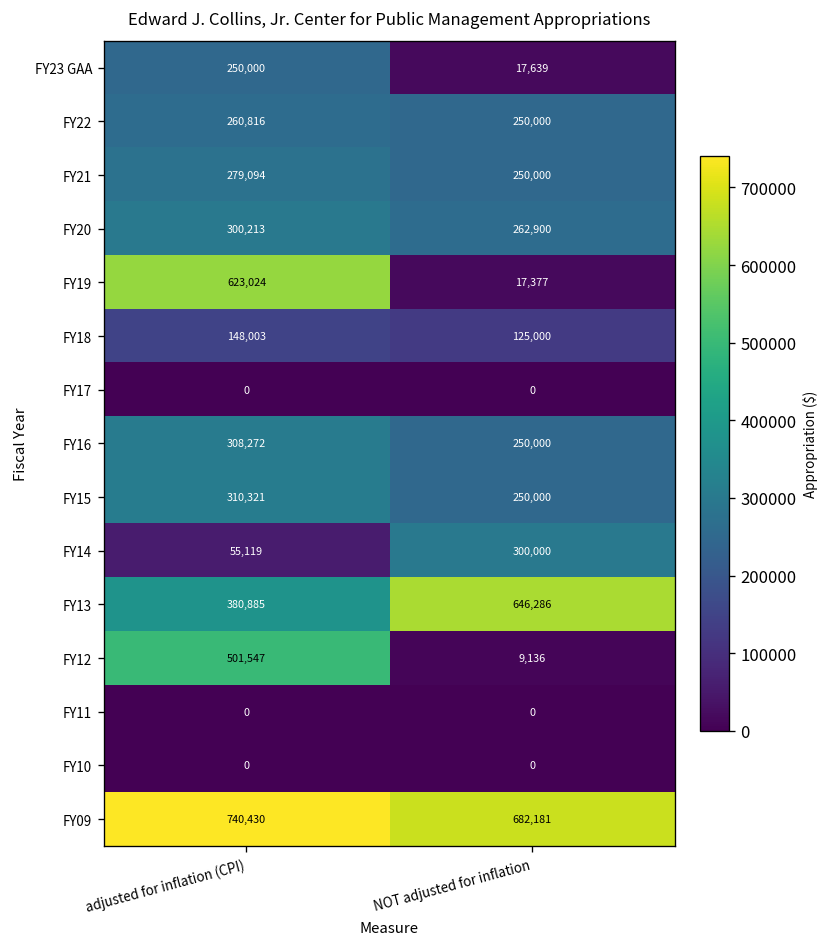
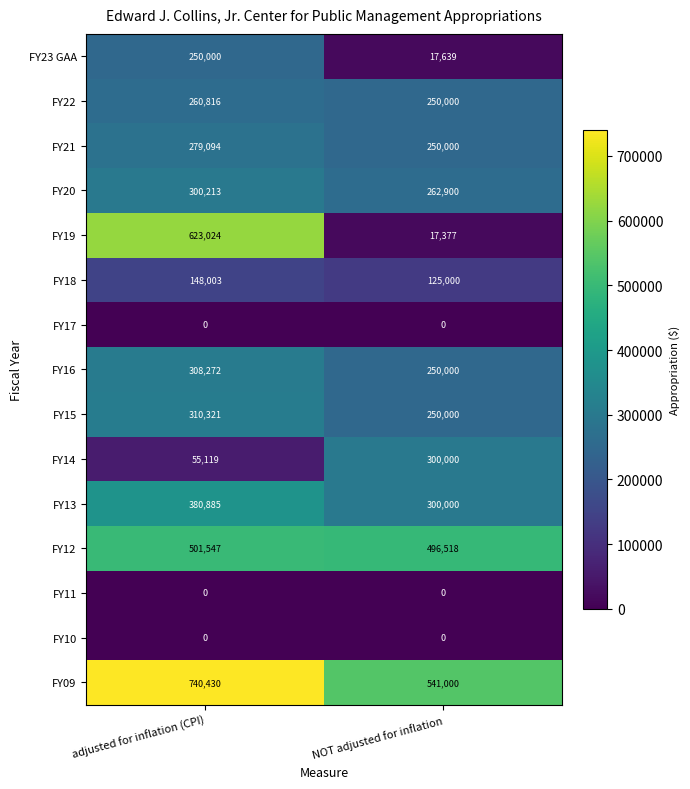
  {
    "FY23 GAA": {
      "adjusted for inflation (CPI)": "250,000",
      "NOT adjusted for inflation": "17,639"
    },
    "FY22": {
      "adjusted for inflation (CPI)": "260,816",
      "NOT adjusted for inflation": "250,000"
    },
    "FY21": {
      "adjusted for inflation (CPI)": "279,094",
      "NOT adjusted for inflation": "250,000"
    },
    "FY20": {
      "adjusted for inflation (CPI)": "300,213",
      "NOT adjusted for inflation": "262,900"
    },
    "FY19": {
      "adjusted for inflation (CPI)": "623,024",
      "NOT adjusted for inflation": "17,377"
    },
    "FY18": {
      "adjusted for inflation (CPI)": "148,003",
      "NOT adjusted for inflation": "125,000"
    },
    "FY17": {
      "adjusted for inflation (CPI)": "0",
      "NOT adjusted for inflation": "0"
    },
    "FY16": {
      "adjusted for inflation (CPI)": "308,272",
      "NOT adjusted for inflation": "250,000"
    },
    "FY15": {
      "adjusted for inflation (CPI)": "310,321",
      "NOT adjusted for inflation": "250,000"
    },
    "FY14": {
      "adjusted for inflation (CPI)": "55,119",
      "NOT adjusted for inflation": "300,000"
    },
    "FY13": {
      "adjusted for inflation (CPI)": "380,885",
-     "NOT adjusted for inflation": "646,286"
+     "NOT adjusted for inflation": "300,000"
    },
    "FY12": {
      "adjusted for inflation (CPI)": "501,547",
-     "NOT adjusted for inflation": "9,136"
+     "NOT adjusted for inflation": "496,518"
    },
    "FY11": {
      "adjusted for inflation (CPI)": "0",
      "NOT adjusted for inflation": "0"
    },
    "FY10": {
      "adjusted for inflation (CPI)": "0",
      "NOT adjusted for inflation": "0"
    },
    "FY09": {
      "adjusted for inflation (CPI)": "740,430",
-     "NOT adjusted for inflation": "682,181"
+     "NOT adjusted for inflation": "541,000"
    }
  }
